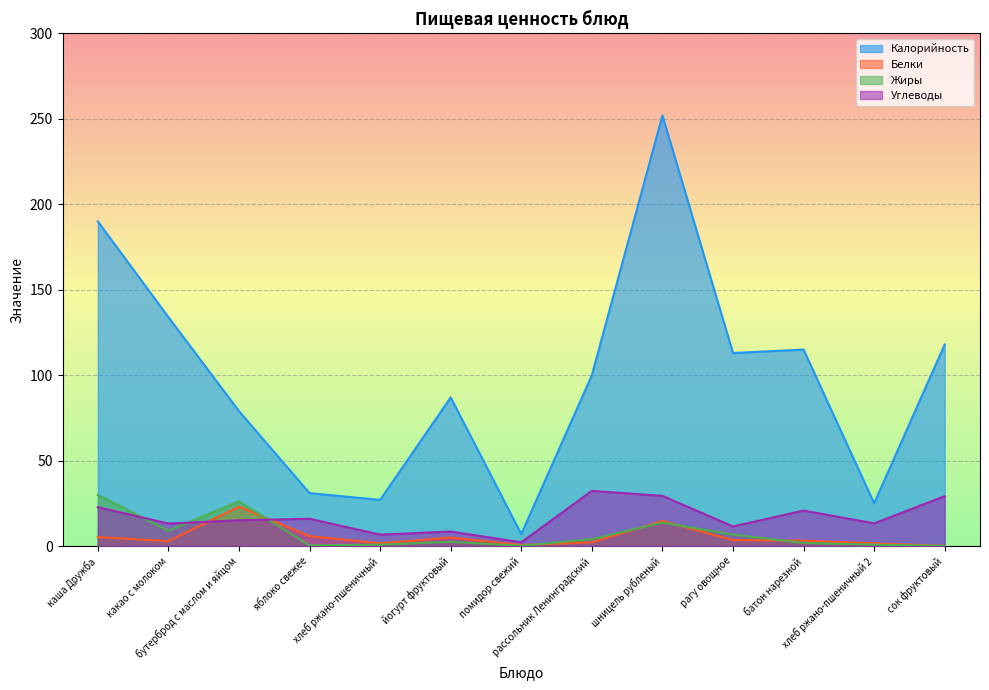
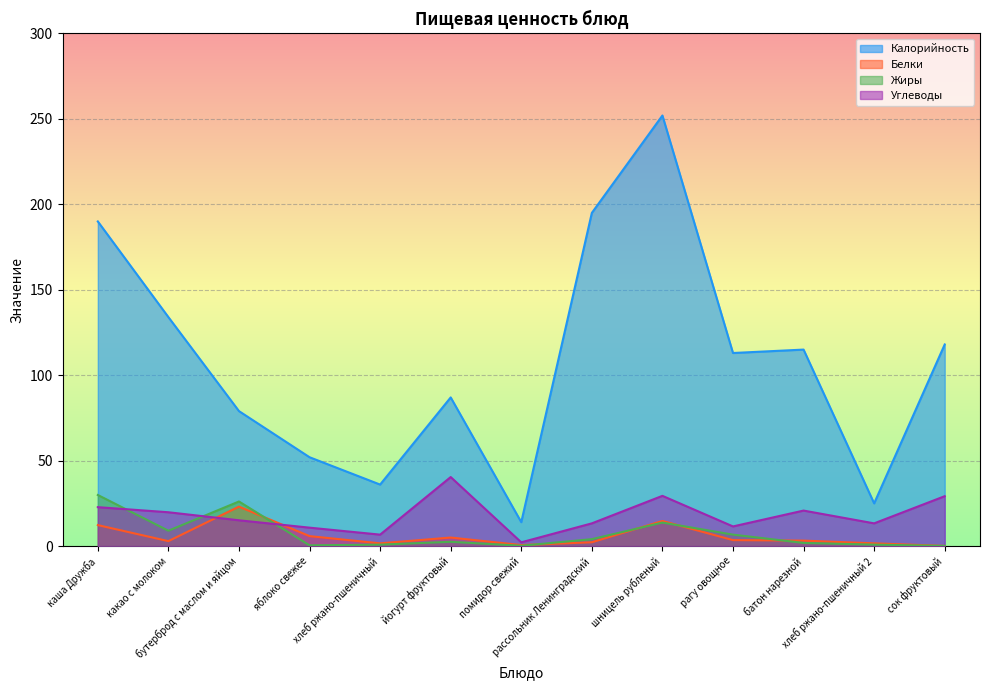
  {
    "Калорийность": {
      "каша Дружба": 190,
      "какао с молоком": 134,
      "бутерброд с маслом и яйцом": 79,
-     "яблоко свежее": 31,
-     "хлеб ржано-пшеничный": 27,
+     "яблоко свежее": 52,
+     "хлеб ржано-пшеничный": 36,
      "йогурт фруктовый": 87,
-     "помидор свежий": 7,
-     "рассольник Ленинградский": 100,
+     "помидор свежий": 14,
+     "рассольник Ленинградский": 195,
      "шницель рубленый": 252,
      "рагу овощное": 113,
      "батон нарезной": 115,
      "хлеб ржано-пшеничный 2": 25,
      "сок фруктовый": 118
    },
    "Белки": {
-     "каша Дружба": 5,
+     "каша Дружба": 12,
      "какао с молоком": 3,
      "бутерброд с маслом и яйцом": 23,
      "яблоко свежее": 6,
      "йогурт фруктовый": 5,
      "рассольник Ленинградский": 2,
      "рагу овощное": 4
    },
    "Жиры": {
      "каша Дружба": 30,
      "какао с молоком": 9,
      "бутерброд с маслом и яйцом": 26,
      "яблоко свежее": 0,
      "йогурт фруктовый": 3,
      "рассольник Ленинградский": 4,
      "рагу овощное": 7
    },
    "Углеводы": {
      "каша Дружба": 23,
-     "какао с молоком": 13,
+     "какао с молоком": 20,
      "бутерброд с маслом и яйцом": 15,
-     "яблоко свежее": 16,
+     "яблоко свежее": 11,
      "хлеб ржано-пшеничный": 7,
-     "йогурт фруктовый": 9,
+     "йогурт фруктовый": 40,
      "помидор свежий": 2,
-     "рассольник Ленинградский": 32,
+     "рассольник Ленинградский": 13,
      "шницель рубленый": 29,
      "рагу овощное": 12,
      "батон нарезной": 21,
      "хлеб ржано-пшеничный 2": 13,
      "сок фруктовый": 29
    }
  }
